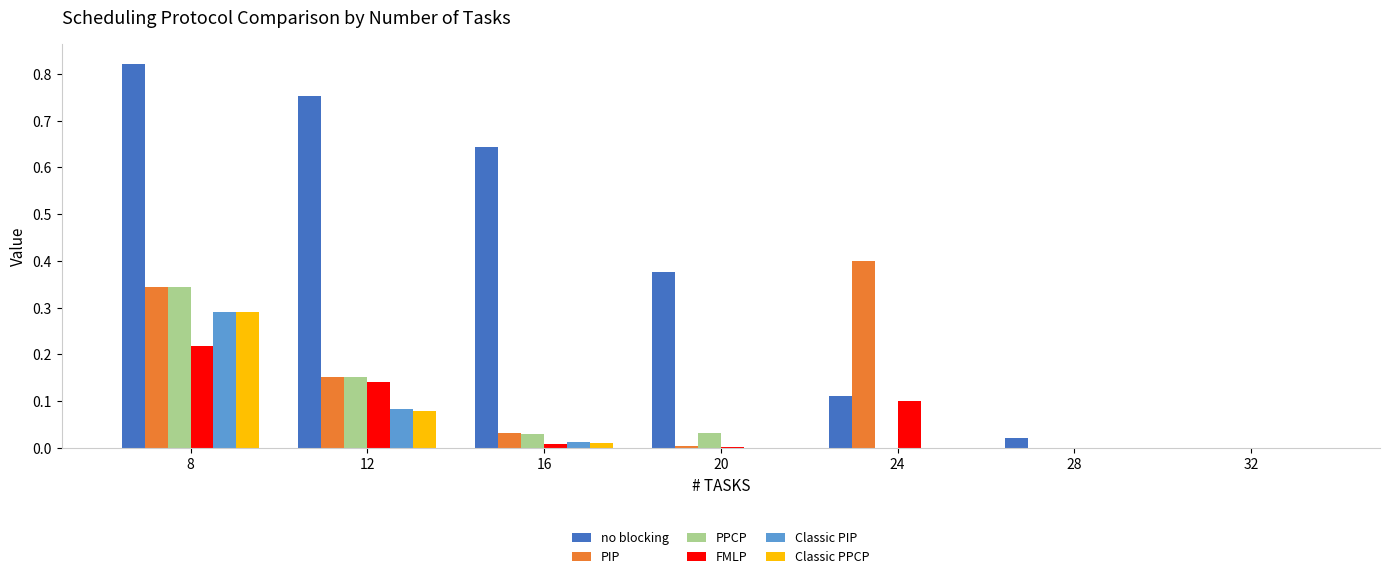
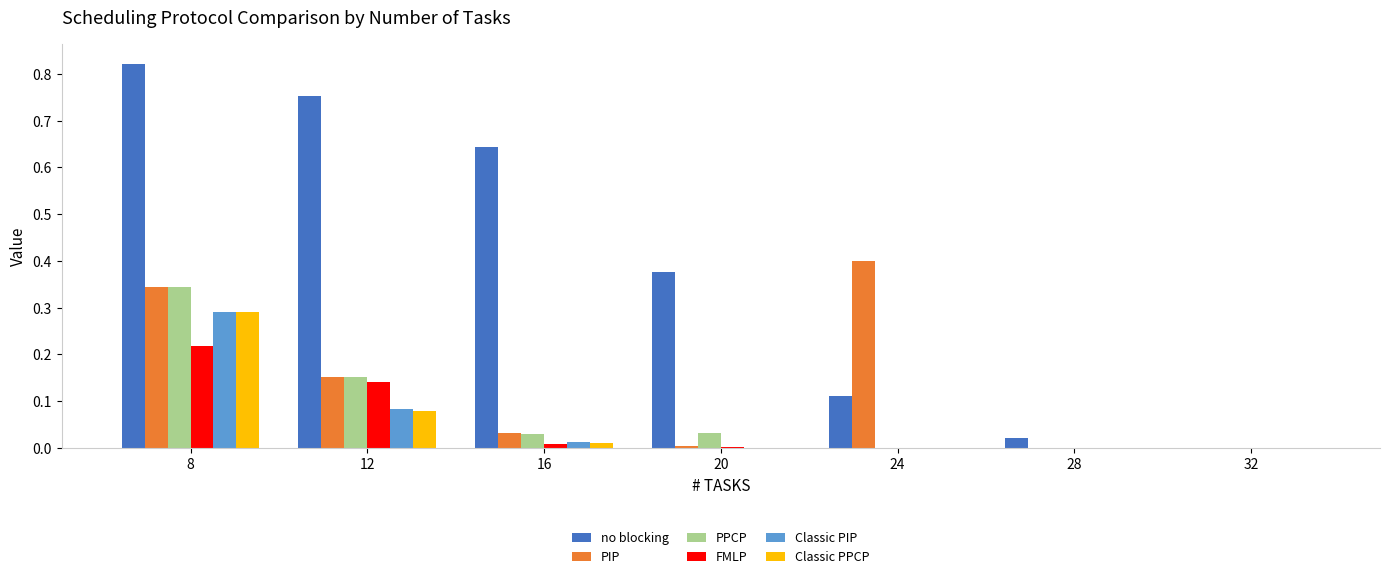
  {
    "PIP": {
      "8": 0.34,
      "12": 0.15,
      "16": 0.03,
      "24": 0.4,
      "28": 0.0,
      "32": 0.0
    },
    "PPCP": {
      "8": 0.34,
      "12": 0.15,
      "16": 0.03,
      "20": 0.03,
      "24": 0.0,
      "28": 0.0,
      "32": 0.0
    },
    "FMLP": {
      "8": 0.22,
      "12": 0.14,
      "16": 0.01,
-     "24": 0.1,
+     "24": 0.0,
      "28": 0.0,
      "32": 0.0
    },
    "Classic PPCP": {
      "8": 0.29,
      "12": 0.08,
      "16": 0.01,
      "20": 0.0,
      "24": 0.0,
      "28": 0.0,
      "32": 0.0
    }
  }
